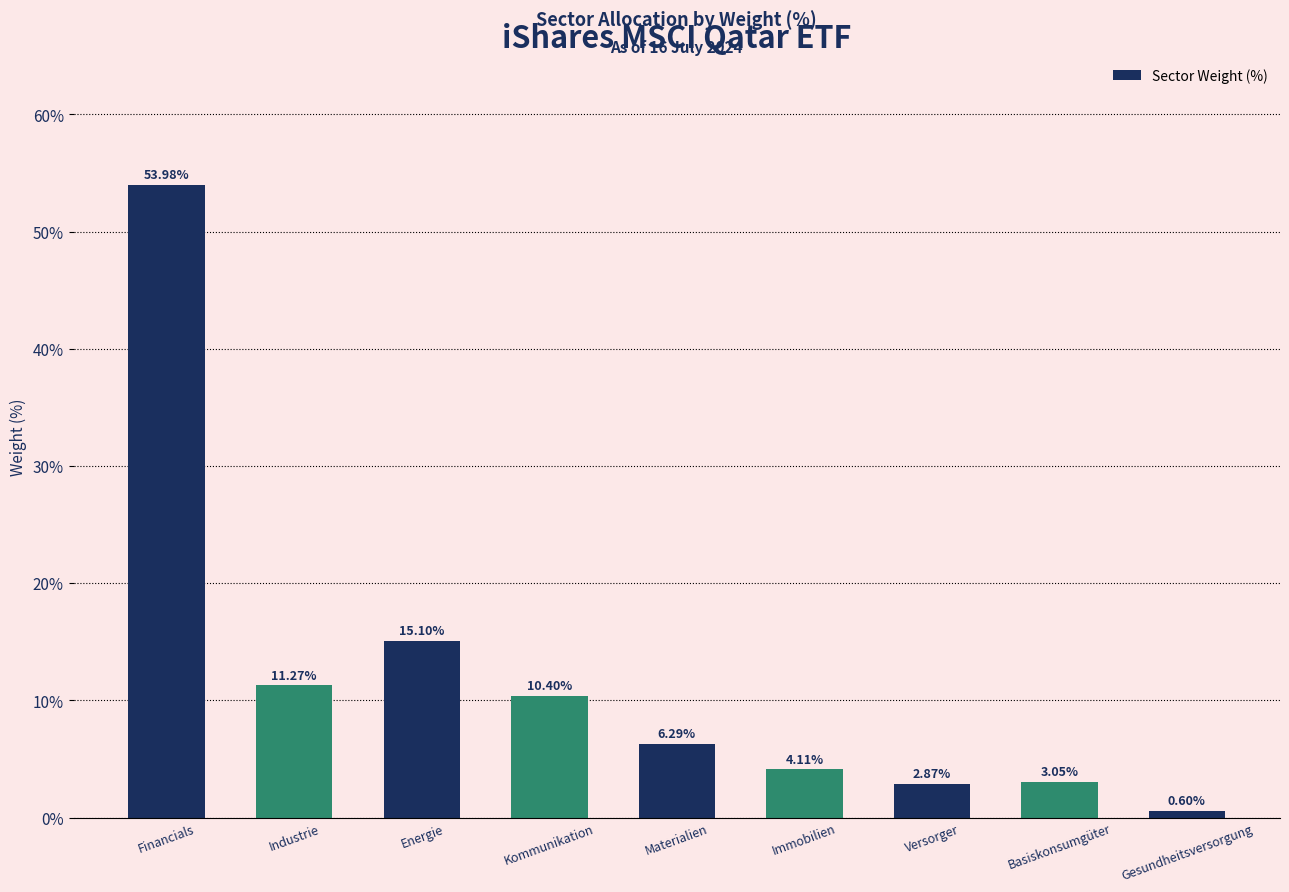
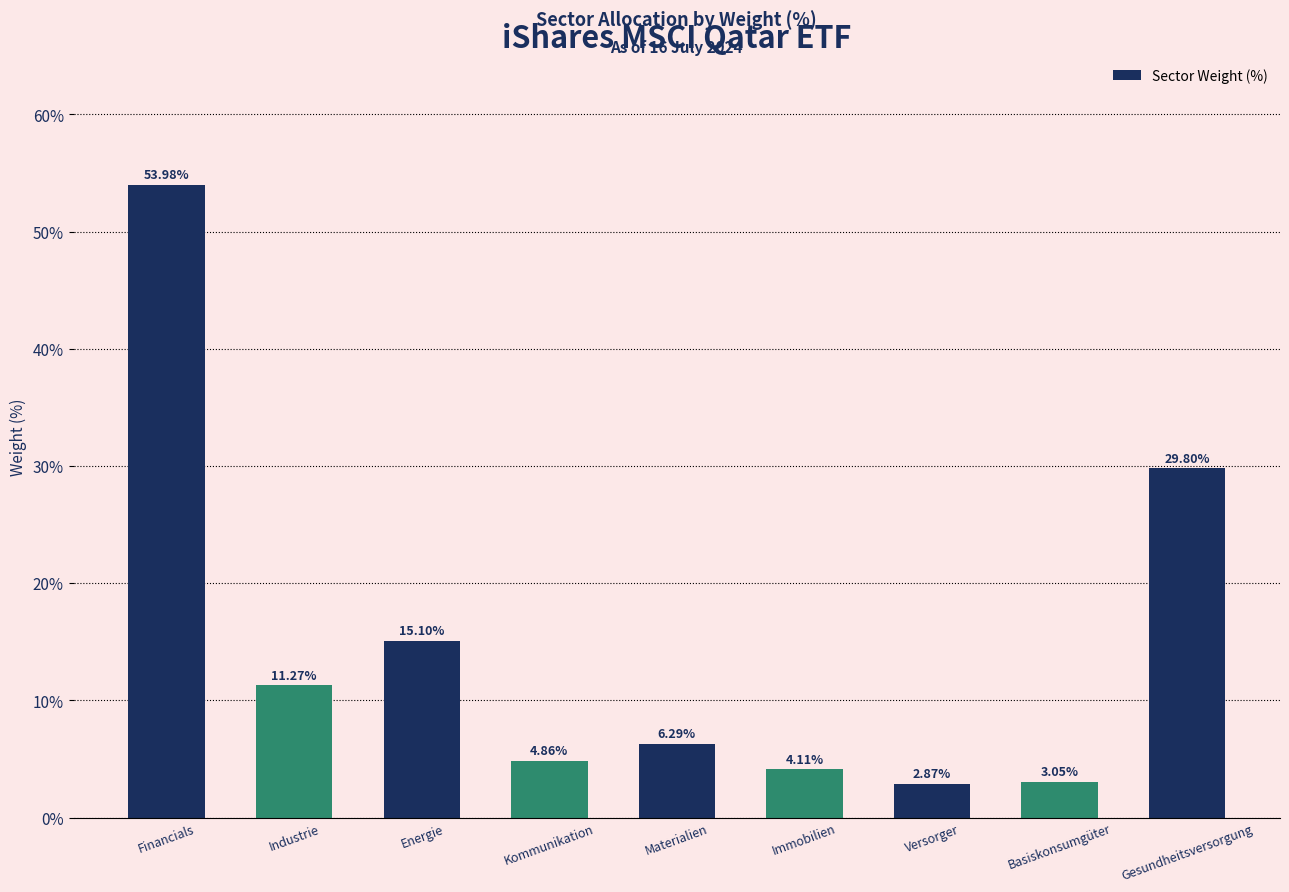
  {
    "Financials": "53.98%",
    "Industrie": "11.27%",
    "Energie": "15.10%",
-   "Kommunikation": "10.40%",
+   "Kommunikation": "4.86%",
    "Materialien": "6.29%",
    "Immobilien": "4.11%",
    "Versorger": "2.87%",
    "Basiskonsumgüter": "3.05%",
-   "Gesundheitsversorgung": "0.60%"
+   "Gesundheitsversorgung": "29.80%"
  }
